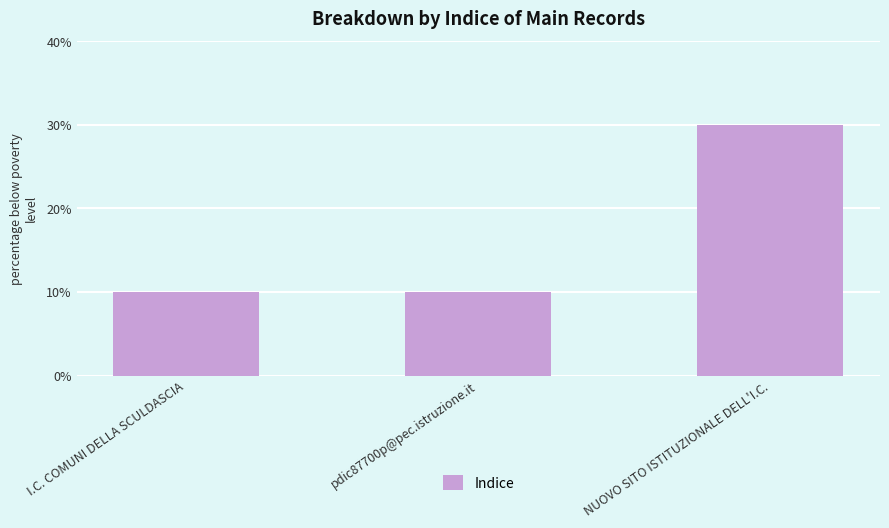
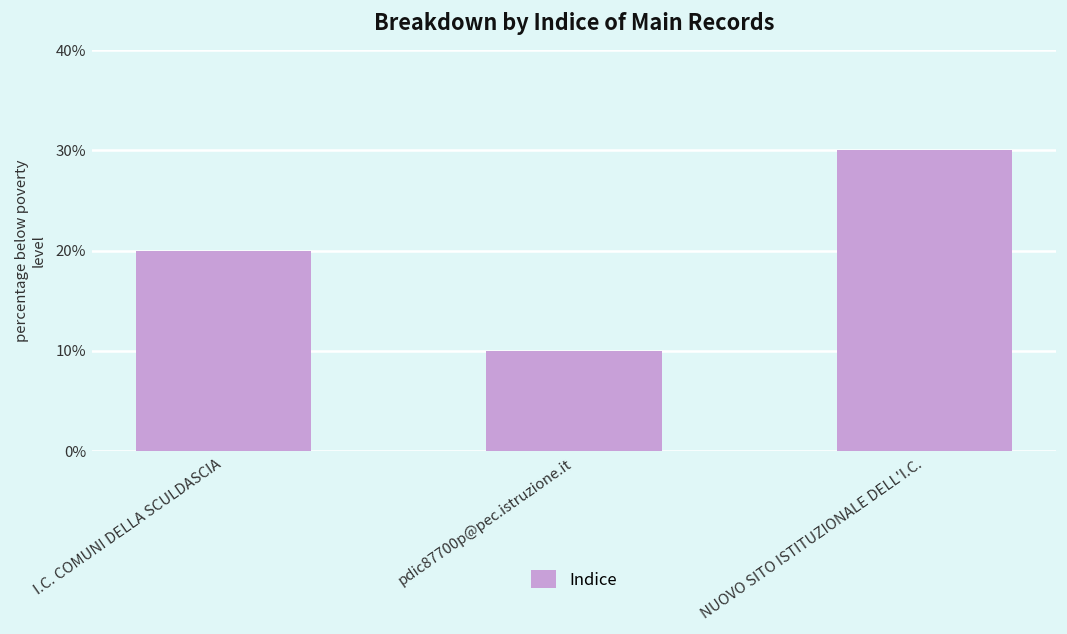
  {
-   "I.C. COMUNI DELLA SCULDASCIA": "10%",
+   "I.C. COMUNI DELLA SCULDASCIA": "20%",
    "pdic87700p@pec.istruzione.it": "10%",
    "NUOVO SITO ISTITUZIONALE DELL'I.C.": "30%"
  }
